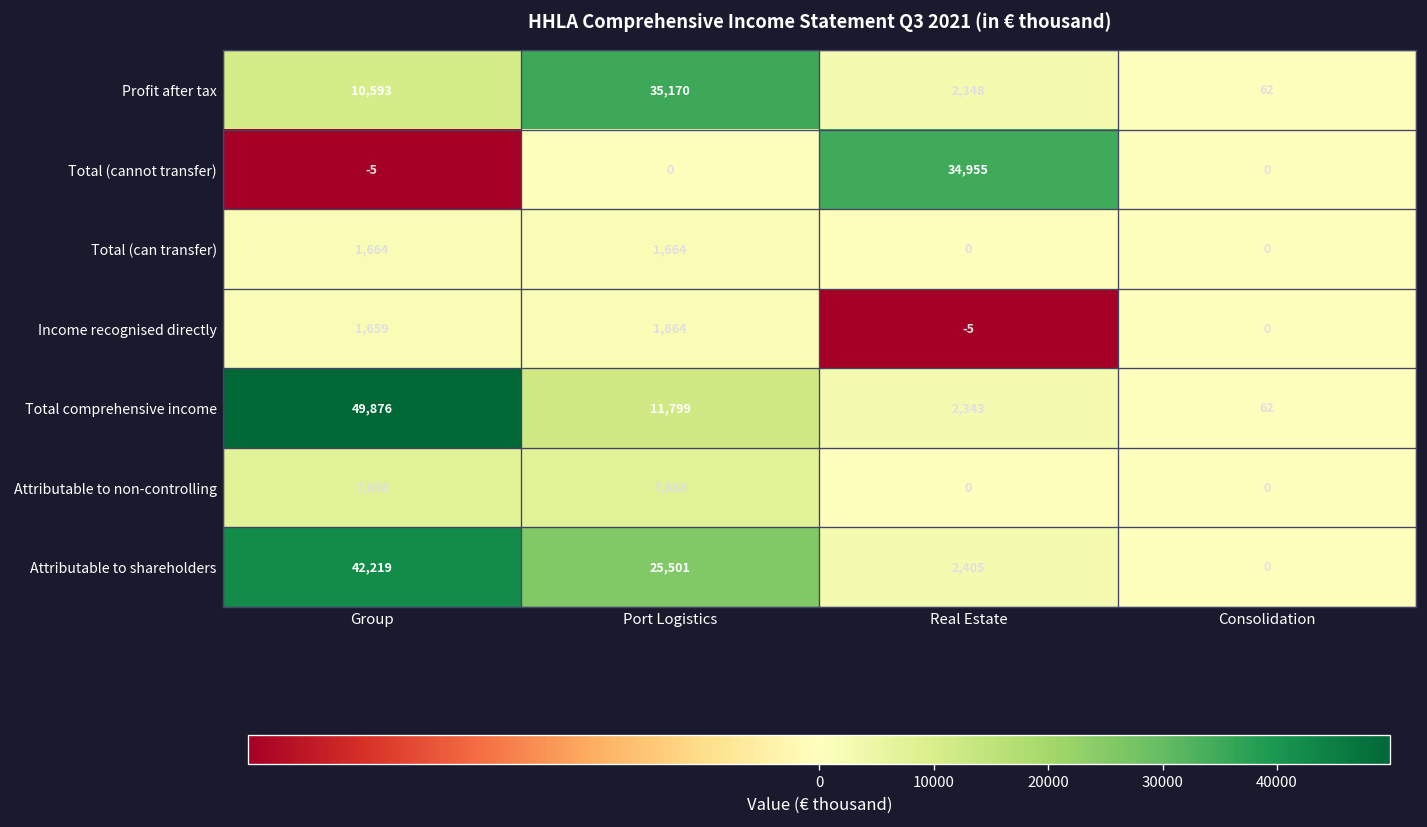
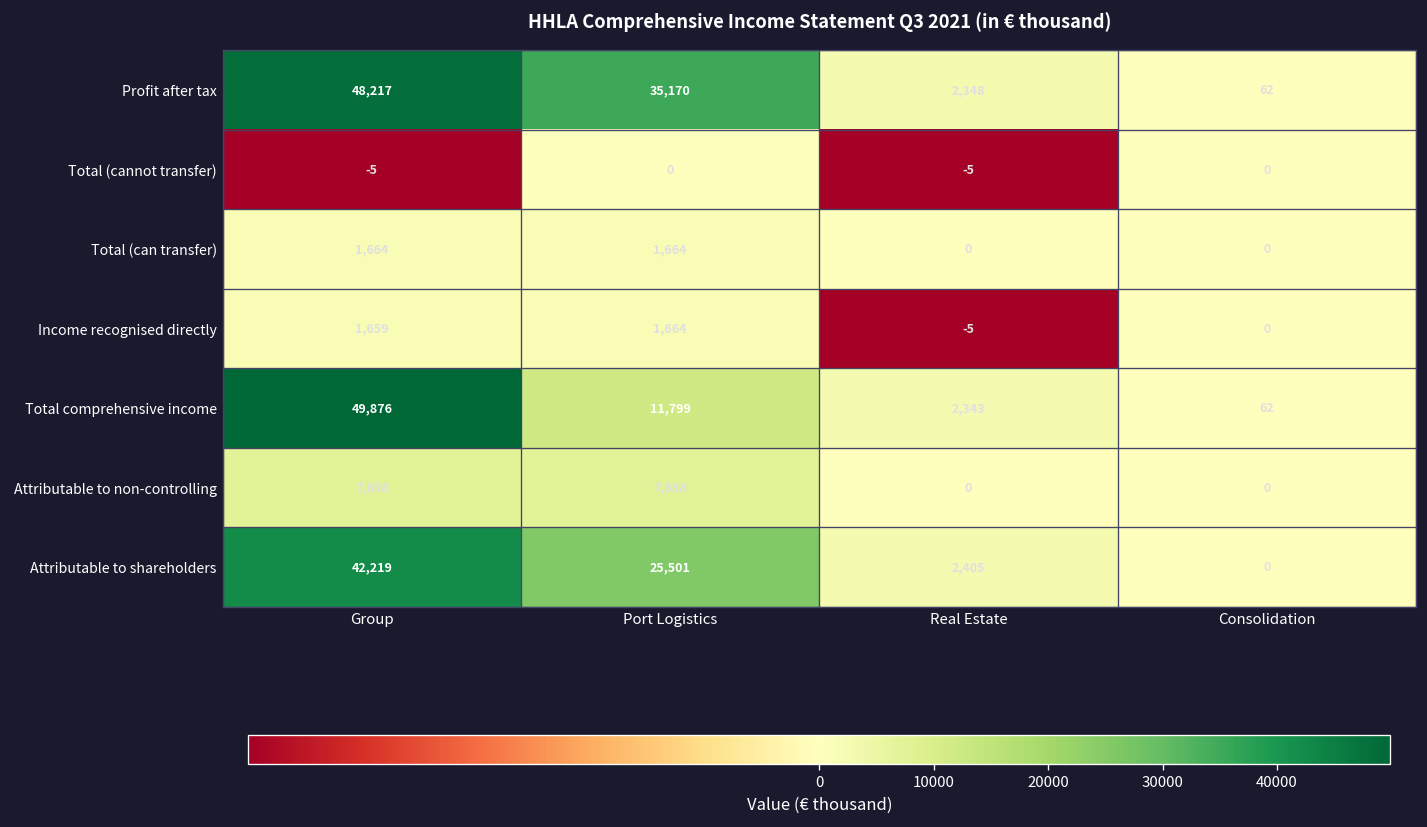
  {
    "Profit after tax": {
-     "Group": "10,593",
+     "Group": "48,217",
      "Port Logistics": "35,170"
    },
    "Total (cannot transfer)": {
      "Group": "-5",
-     "Real Estate": "34,955"
+     "Real Estate": "-5"
    },
    "Income recognised directly": {
      "Real Estate": "-5"
    },
    "Total comprehensive income": {
      "Group": "49,876",
      "Port Logistics": "11,799"
    },
    "Attributable to non-controlling": {
      "Group": "7,658",
      "Port Logistics": "7,658"
    },
    "Attributable to shareholders": {
      "Group": "42,219",
      "Port Logistics": "25,501"
    }
  }
